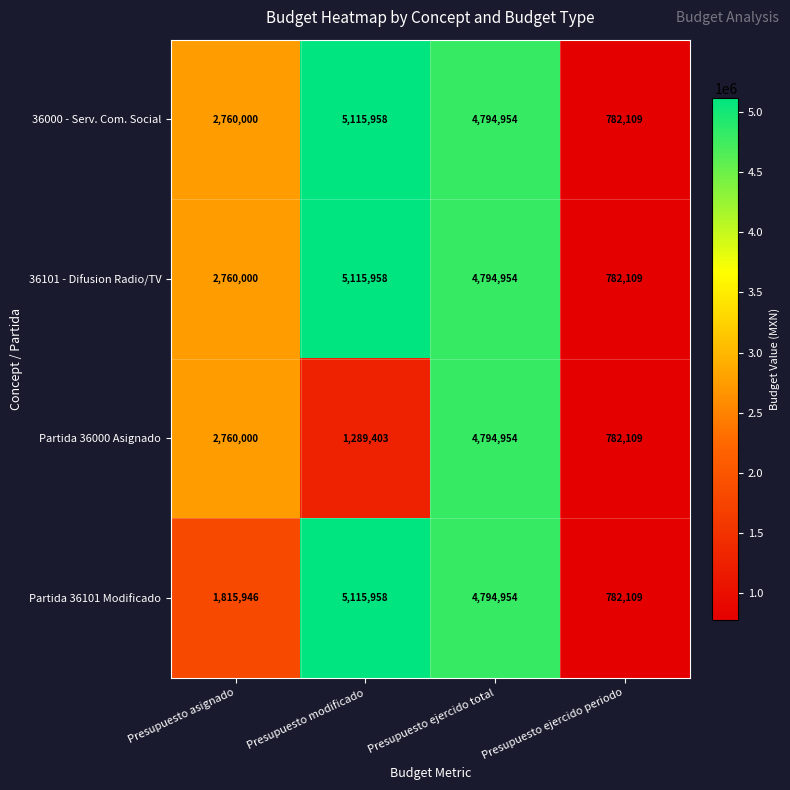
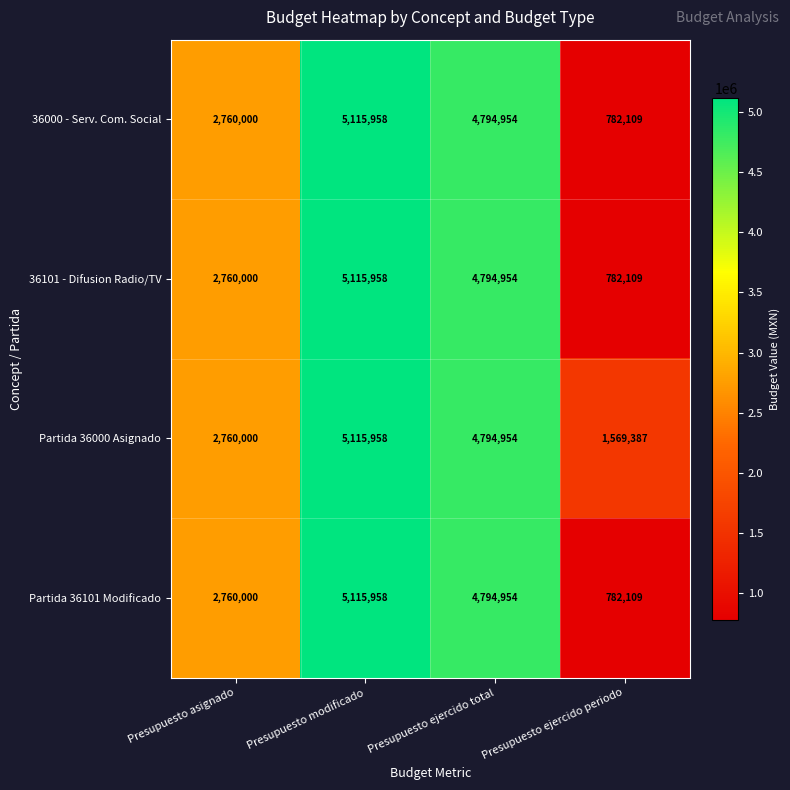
  {
    "36000 - Serv. Com. Social": {
      "Presupuesto asignado": "2,760,000",
      "Presupuesto modificado": "5,115,958",
      "Presupuesto ejercido total": "4,794,954",
      "Presupuesto ejercido periodo": "782,109"
    },
    "36101 - Difusion Radio/TV": {
      "Presupuesto asignado": "2,760,000",
      "Presupuesto modificado": "5,115,958",
      "Presupuesto ejercido total": "4,794,954",
      "Presupuesto ejercido periodo": "782,109"
    },
    "Partida 36000 Asignado": {
      "Presupuesto asignado": "2,760,000",
-     "Presupuesto modificado": "1,289,403",
+     "Presupuesto modificado": "5,115,958",
      "Presupuesto ejercido total": "4,794,954",
-     "Presupuesto ejercido periodo": "782,109"
+     "Presupuesto ejercido periodo": "1,569,387"
    },
    "Partida 36101 Modificado": {
-     "Presupuesto asignado": "1,815,946",
+     "Presupuesto asignado": "2,760,000",
      "Presupuesto modificado": "5,115,958",
      "Presupuesto ejercido total": "4,794,954",
      "Presupuesto ejercido periodo": "782,109"
    }
  }
